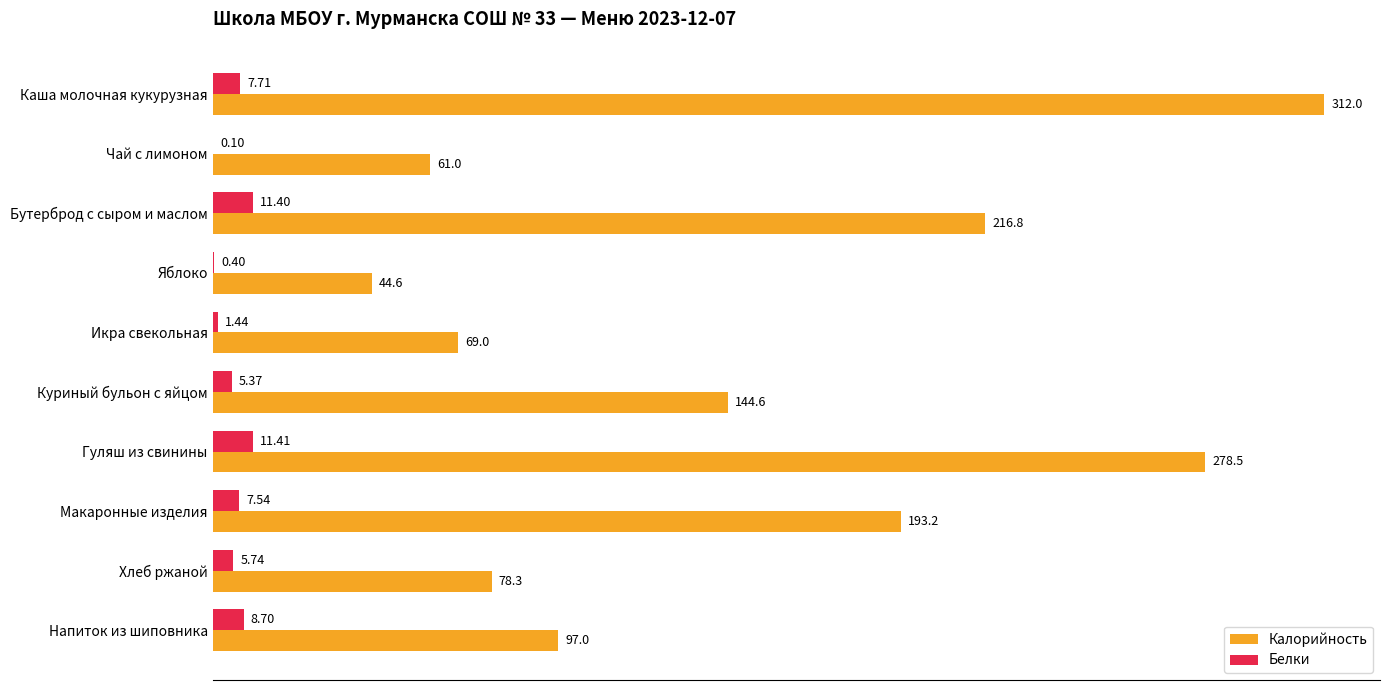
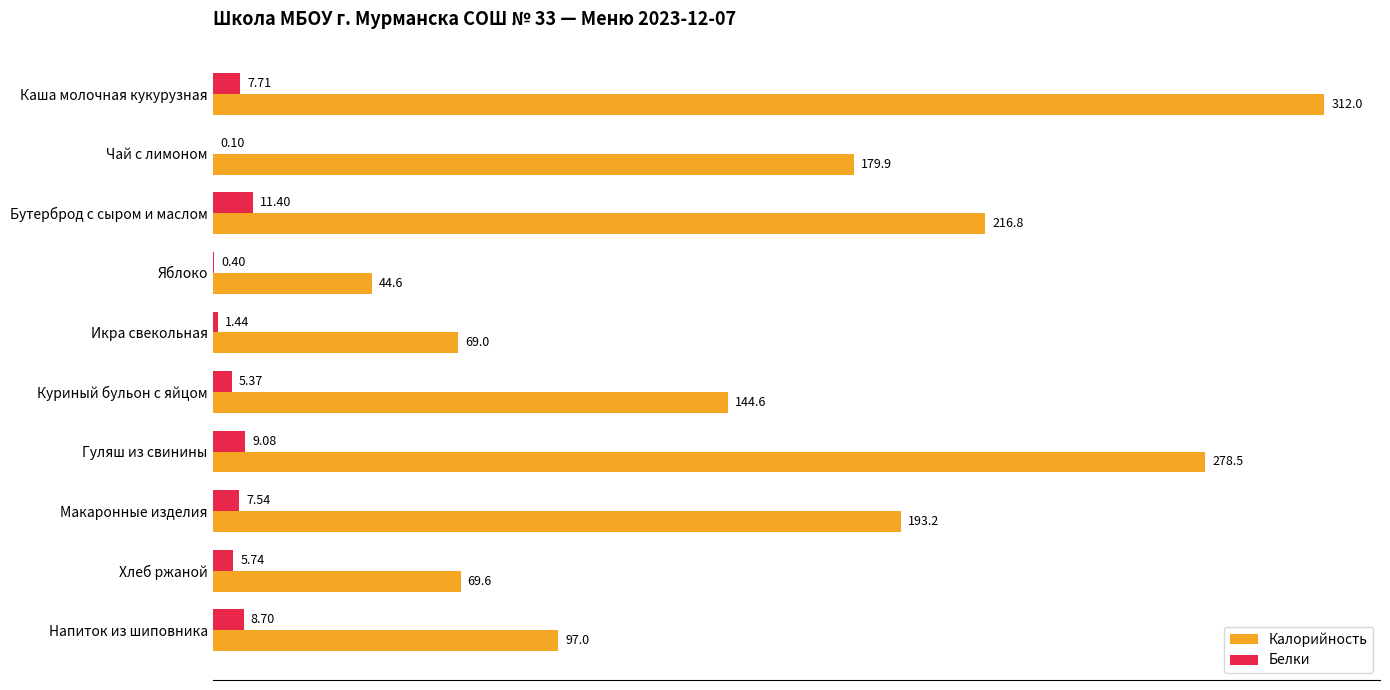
  {
    "Калорийность": {
      "Каша молочная кукурузная": 312.0,
-     "Чай с лимоном": 61.0,
+     "Чай с лимоном": 179.9,
      "Бутерброд с сыром и маслом": 216.8,
      "Яблоко": 44.6,
      "Икра свекольная": 69.0,
      "Куриный бульон с яйцом": 144.6,
      "Гуляш из свинины": 278.5,
      "Макаронные изделия": 193.2,
-     "Хлеб ржаной": 78.3,
+     "Хлеб ржаной": 69.6,
      "Напиток из шиповника": 97.0
    },
    "Белки": {
      "Каша молочная кукурузная": 7.71,
      "Чай с лимоном": 0.10,
      "Бутерброд с сыром и маслом": 11.40,
      "Яблоко": 0.40,
      "Икра свекольная": 1.44,
      "Куриный бульон с яйцом": 5.37,
-     "Гуляш из свинины": 11.41,
+     "Гуляш из свинины": 9.08,
      "Макаронные изделия": 7.54,
      "Хлеб ржаной": 5.74,
      "Напиток из шиповника": 8.70
    }
  }
